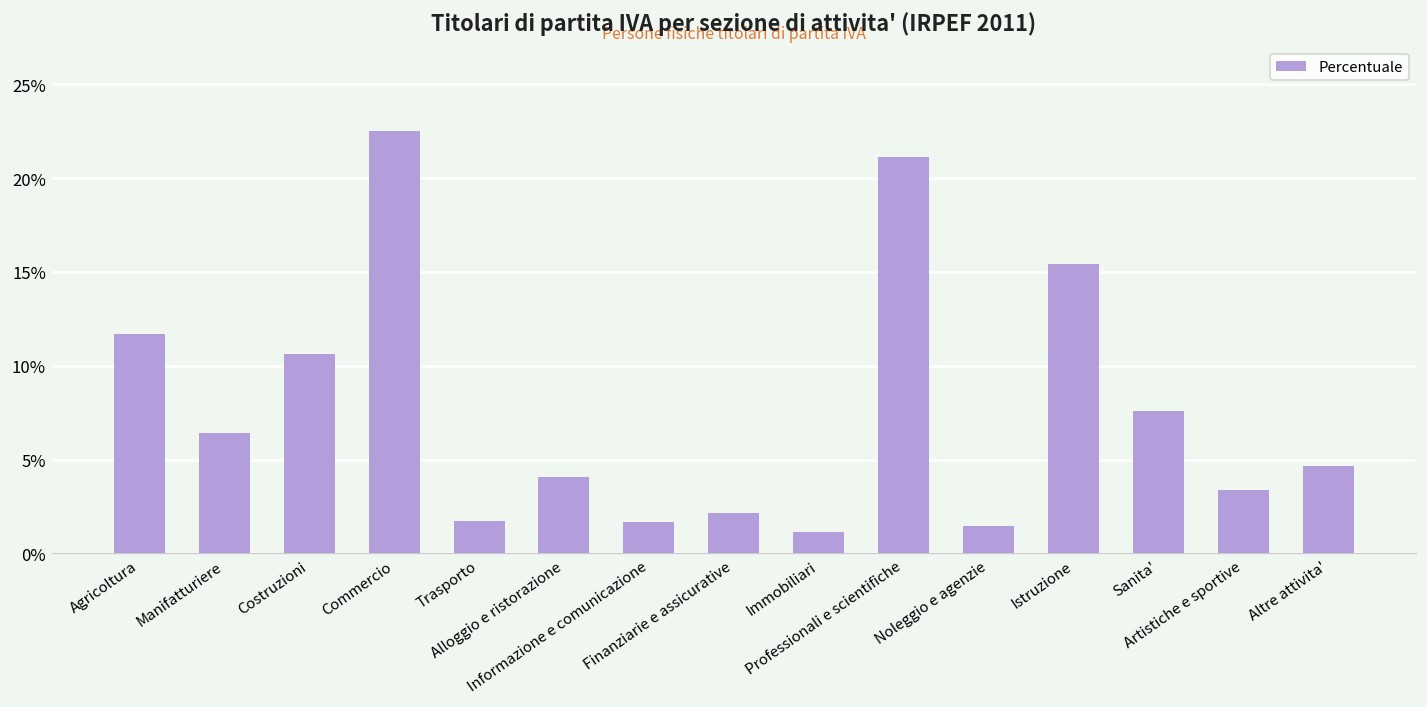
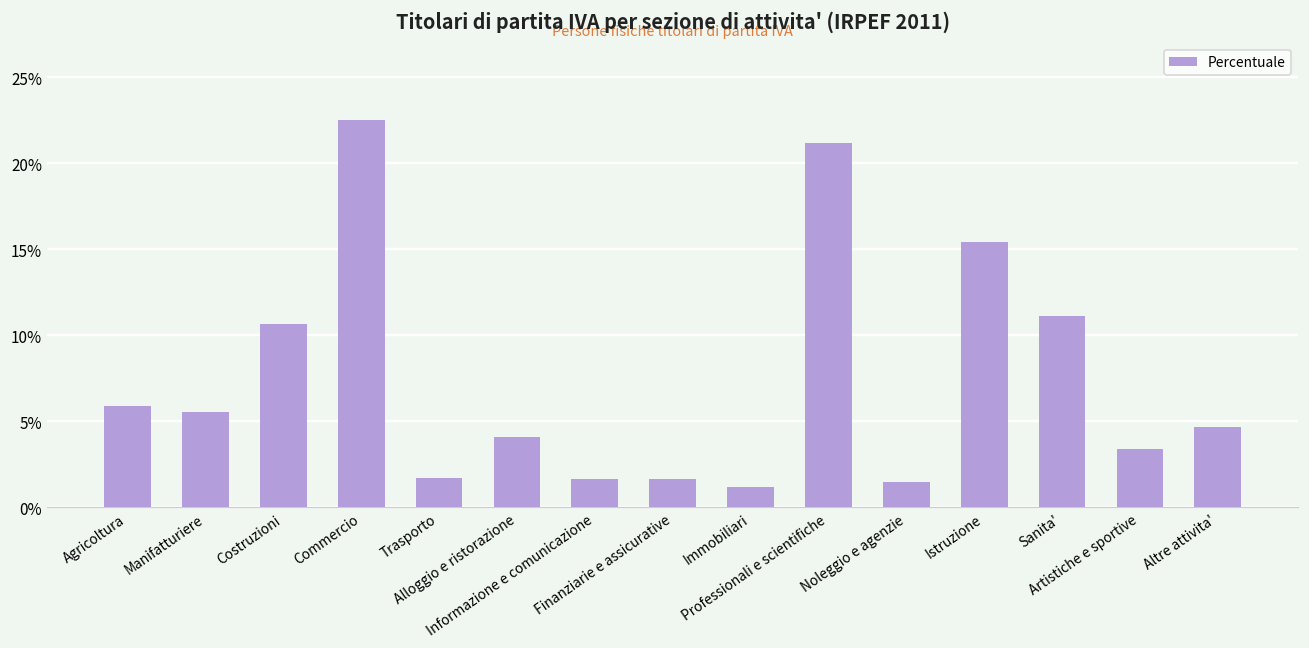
  {
-   "Agricoltura": "11.7%",
-   "Manifatturiere": "6.4%",
+   "Agricoltura": "5.9%",
+   "Manifatturiere": "5.5%",
    "Costruzioni": "10.7%",
    "Commercio": "22.5%",
    "Trasporto": "1.7%",
    "Alloggio e ristorazione": "4.1%",
    "Informazione e comunicazione": "1.7%",
-   "Finanziarie e assicurative": "2.2%",
+   "Finanziarie e assicurative": "1.6%",
    "Immobiliari": "1.2%",
    "Professionali e scientifiche": "21.2%",
    "Noleggio e agenzie": "1.5%",
    "Istruzione": "15.4%",
-   "Sanita'": "7.6%",
+   "Sanita'": "11.1%",
    "Artistiche e sportive": "3.4%",
    "Altre attivita'": "4.7%"
  }
